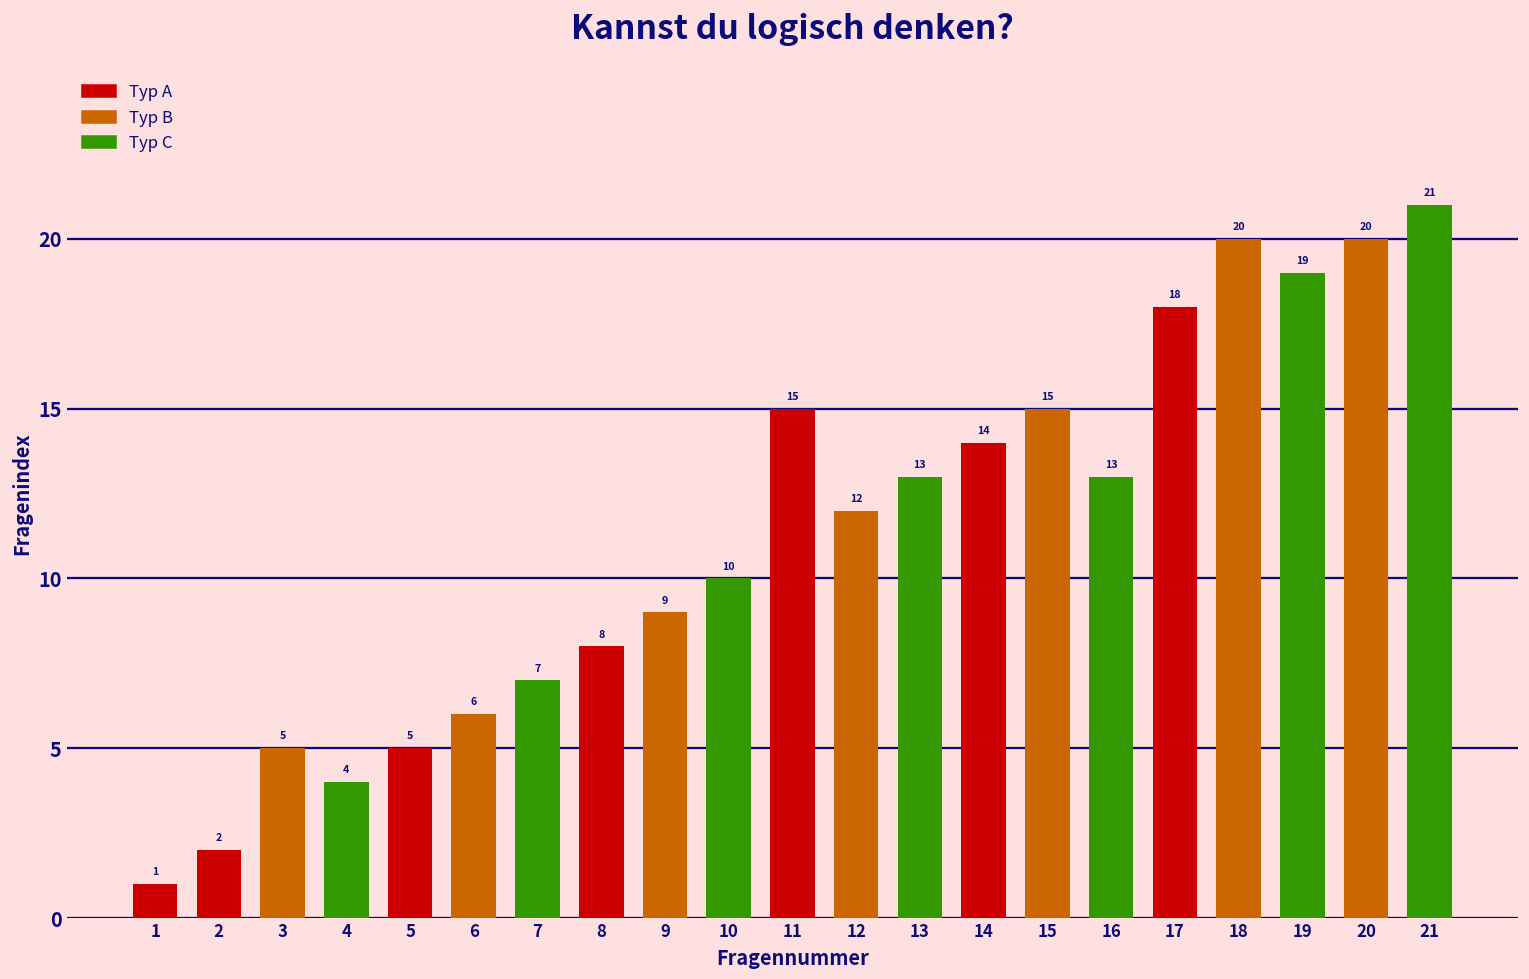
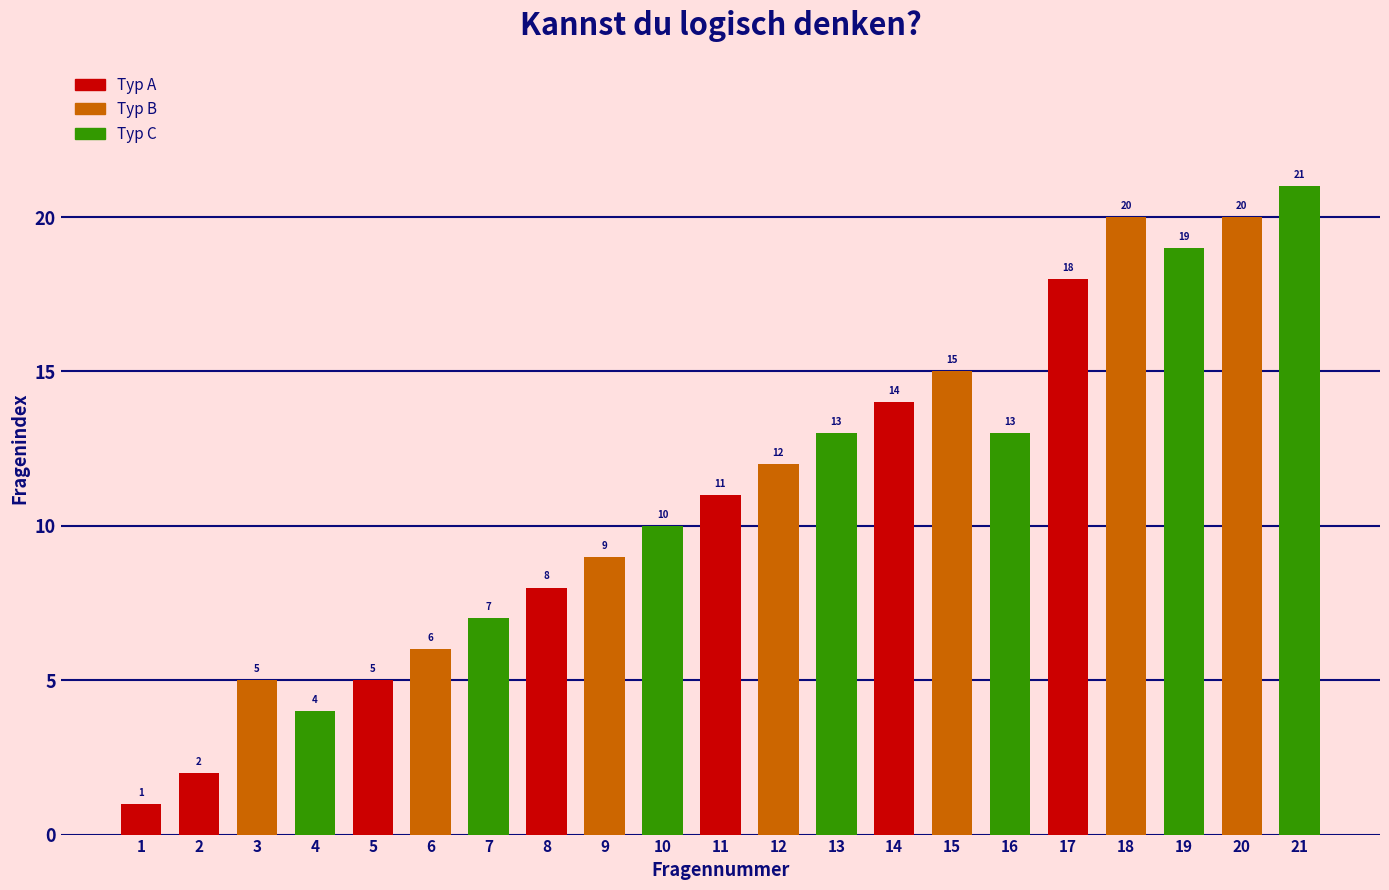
  {
    "1": 1,
    "2": 2,
    "3": 5,
    "4": 4,
    "5": 5,
    "6": 6,
    "7": 7,
    "8": 8,
    "9": 9,
    "10": 10,
-   "11": 15,
+   "11": 11,
    "12": 12,
    "13": 13,
    "14": 14,
    "15": 15,
    "16": 13,
    "17": 18,
    "18": 20,
    "19": 19,
    "20": 20,
    "21": 21
  }
